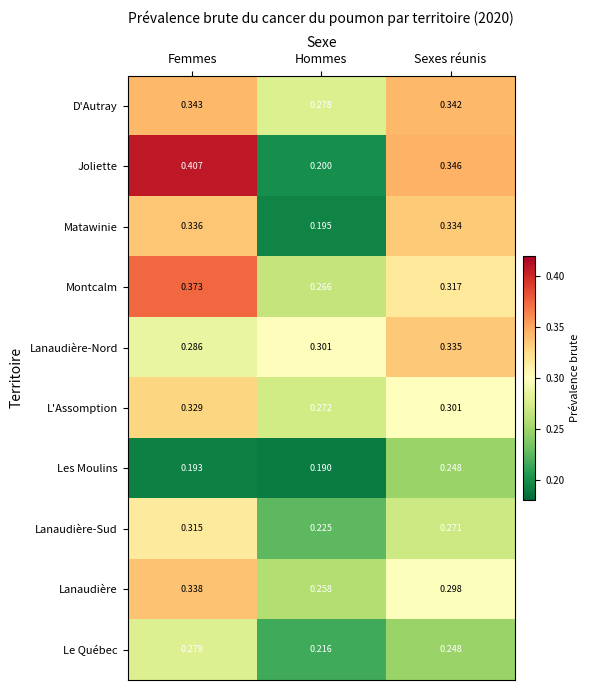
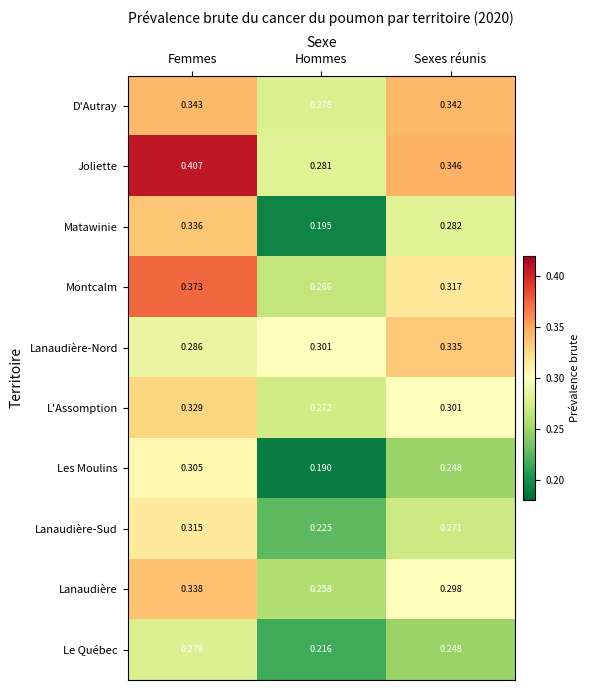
  {
    "D'Autray": {
      "Femmes": 0.343,
      "Hommes": 0.278,
      "Sexes réunis": 0.342
    },
    "Joliette": {
      "Femmes": 0.407,
-     "Hommes": 0.200,
+     "Hommes": 0.281,
      "Sexes réunis": 0.346
    },
    "Matawinie": {
      "Femmes": 0.336,
      "Hommes": 0.195,
-     "Sexes réunis": 0.334
+     "Sexes réunis": 0.282
    },
    "Montcalm": {
      "Femmes": 0.373,
      "Hommes": 0.266,
      "Sexes réunis": 0.317
    },
    "Lanaudière-Nord": {
      "Femmes": 0.286,
      "Hommes": 0.301,
      "Sexes réunis": 0.335
    },
    "L'Assomption": {
      "Femmes": 0.329,
      "Hommes": 0.272,
      "Sexes réunis": 0.301
    },
    "Les Moulins": {
-     "Femmes": 0.193,
+     "Femmes": 0.305,
      "Hommes": 0.190,
      "Sexes réunis": 0.248
    },
    "Lanaudière-Sud": {
      "Femmes": 0.315,
      "Hommes": 0.225,
      "Sexes réunis": 0.271
    },
    "Lanaudière": {
      "Femmes": 0.338,
      "Hommes": 0.258,
      "Sexes réunis": 0.298
    },
    "Le Québec": {
      "Femmes": 0.279,
      "Hommes": 0.216,
      "Sexes réunis": 0.248
    }
  }
